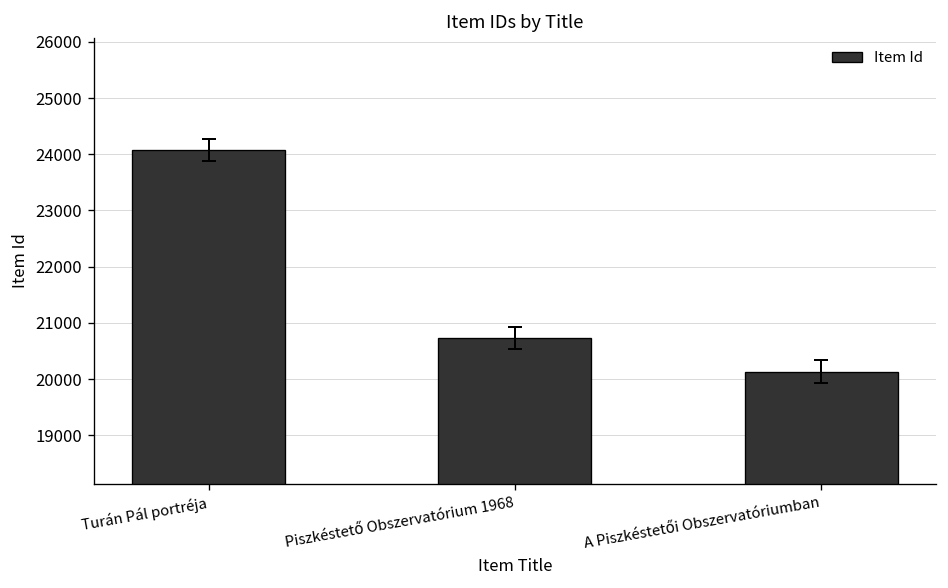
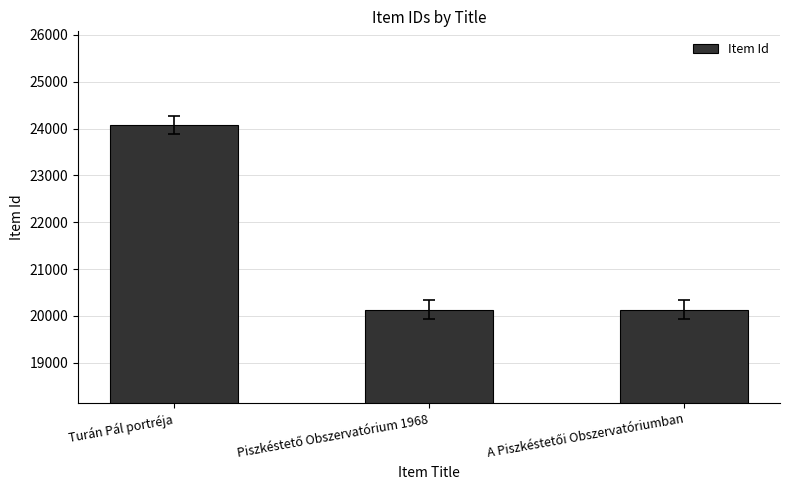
  {
    "Item Id": {
      "Turán Pál portréja": 24100,
-     "Piszkéstető Obszervatórium 1968": 20700,
+     "Piszkéstető Obszervatórium 1968": 20100,
      "A Piszkéstetői Obszervatóriumban": 20100
    }
  }
